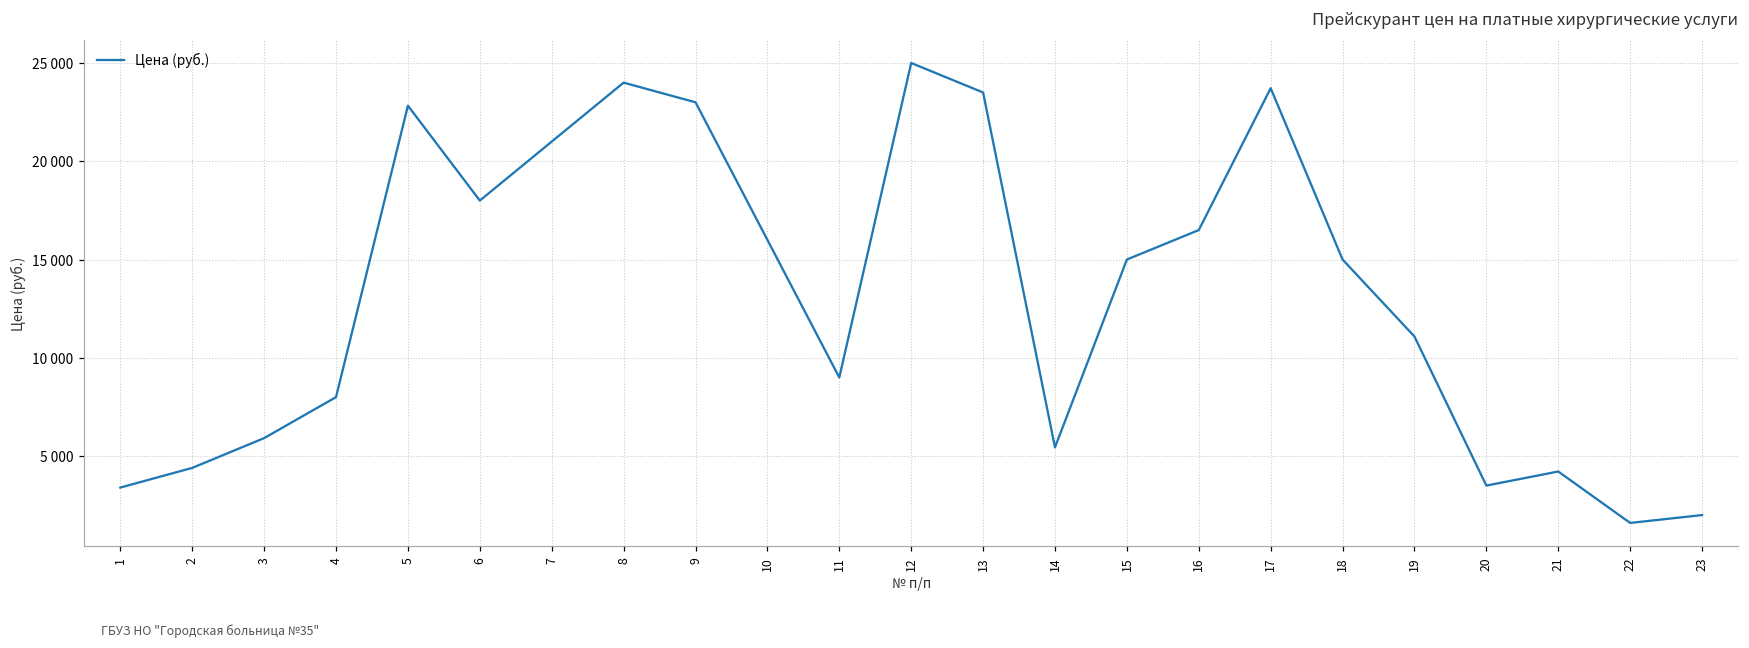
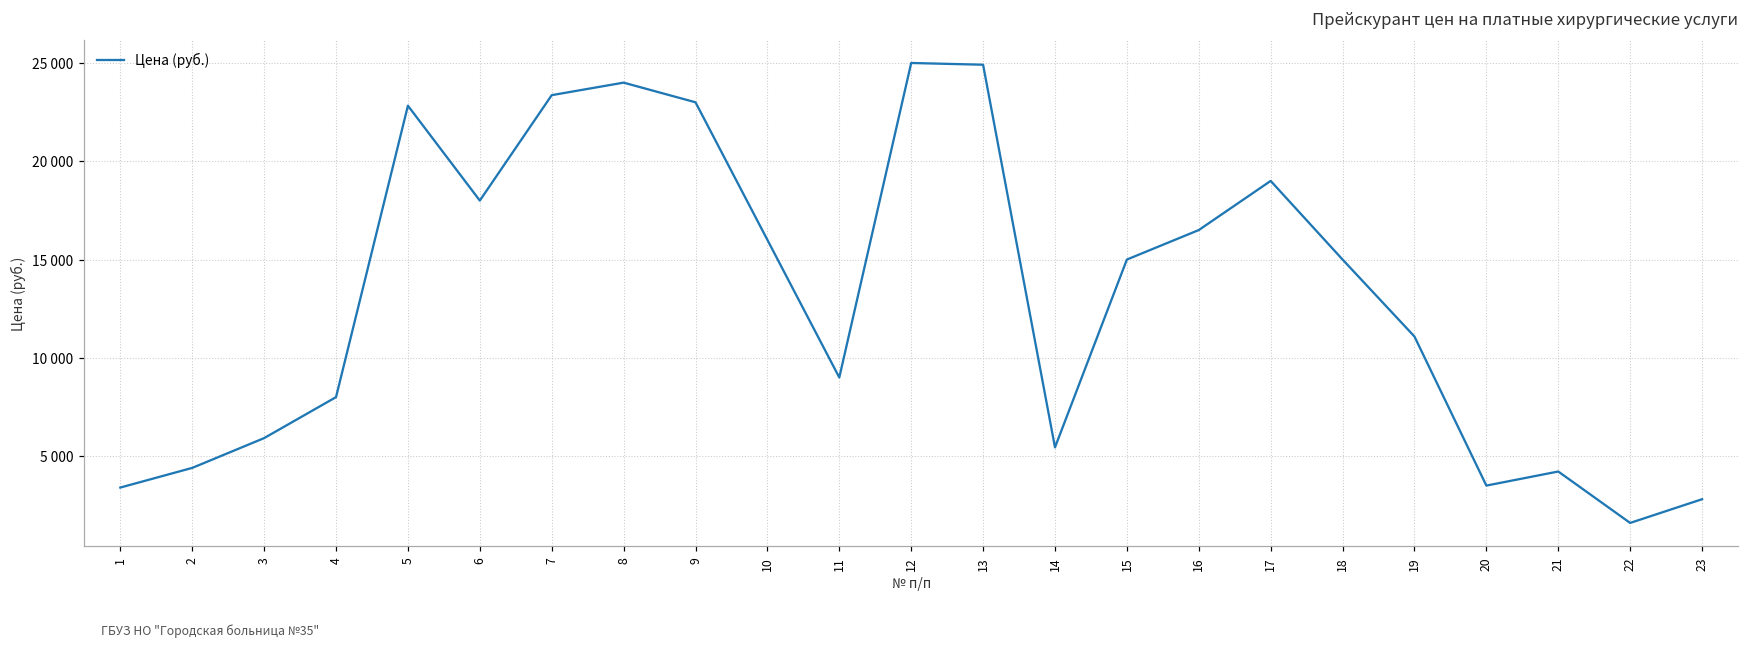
  {
    "1": 3400,
    "2": 4400,
    "3": 5900,
    "4": 8000,
    "5": 22800,
    "6": 18000,
-   "7": 21000,
+   "7": 23400,
    "8": 24000,
    "9": 23000,
    "10": 16000,
    "11": 9000,
    "12": 25000,
-   "13": 23500,
+   "13": 24900,
    "14": 5400,
    "15": 15000,
    "16": 16500,
-   "17": 23700,
+   "17": 19000,
    "18": 15000,
    "19": 11100,
    "20": 3500,
    "21": 4200,
    "22": 1600,
-   "23": 2000
+   "23": 2800
  }
